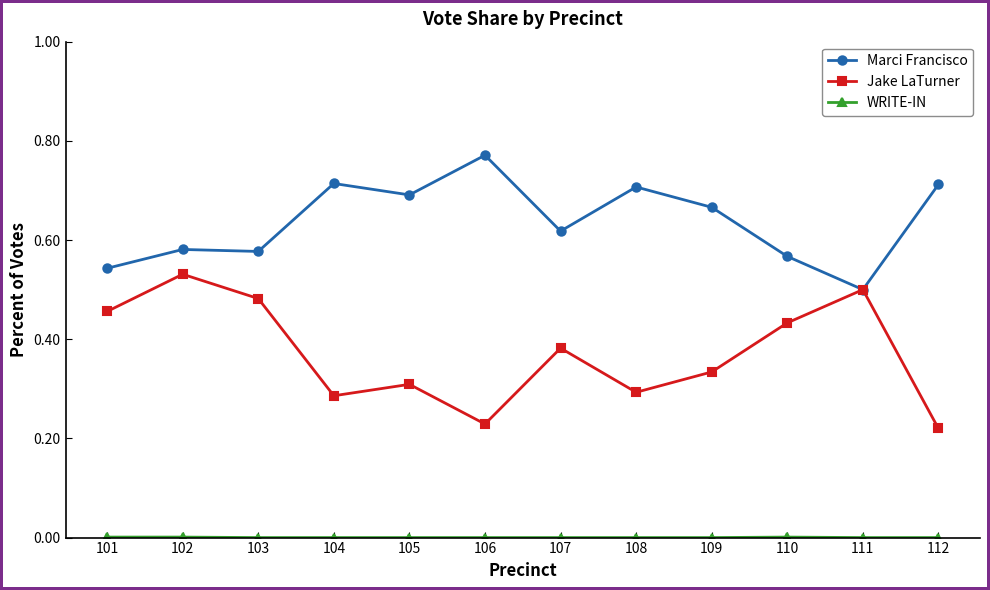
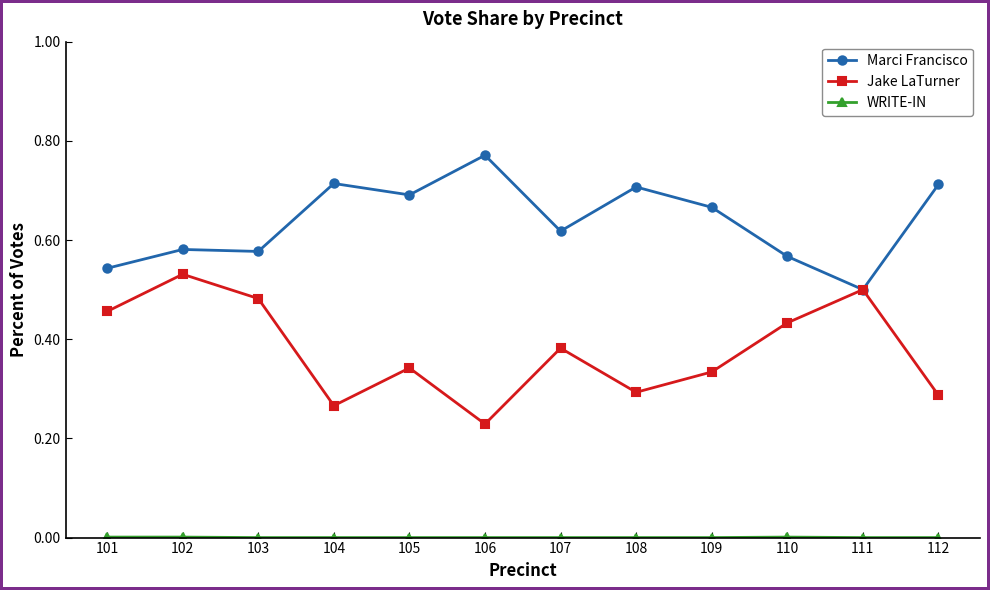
  {
    "Marci Francisco": {
      "101": 0.54,
      "102": 0.58,
      "103": 0.58,
      "104": 0.71,
      "105": 0.69,
      "106": 0.77,
      "107": 0.62,
      "108": 0.71,
      "109": 0.67,
      "110": 0.57,
      "112": 0.71
    },
    "Jake LaTurner": {
      "101": 0.46,
      "102": 0.53,
      "103": 0.48,
-     "104": 0.29,
-     "105": 0.31,
+     "104": 0.27,
+     "105": 0.34,
      "106": 0.23,
      "107": 0.38,
      "108": 0.29,
      "109": 0.33,
      "110": 0.43,
-     "112": 0.22
+     "112": 0.29
    },
    "WRITE-IN": {
      "101": 0.00,
      "102": 0.00,
      "103": 0.00,
      "104": 0.00,
      "105": 0.00,
      "106": 0.00,
      "107": 0.00,
      "108": 0.00,
      "109": 0.00,
      "110": 0.00,
      "111": 0.00,
      "112": 0.00
    }
  }
